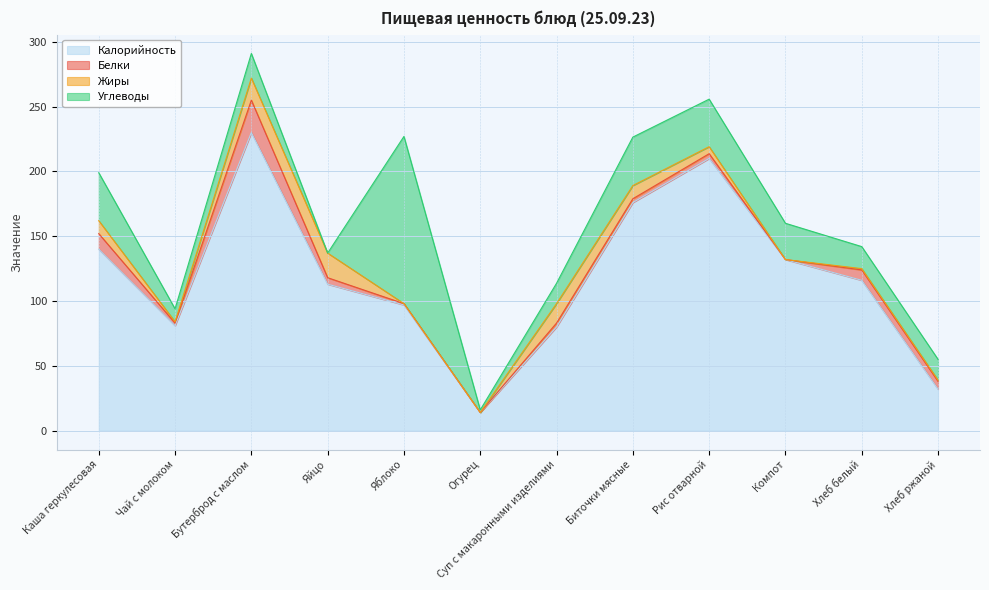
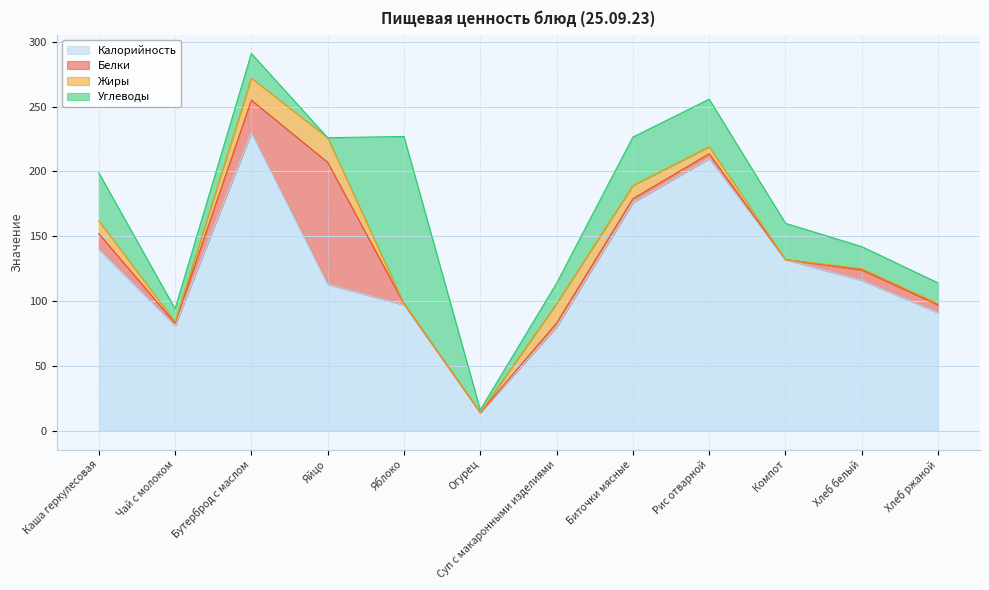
  {
    "Калорийность": {
      "Каша геркулесовая": 140,
      "Чай с молоком": 81,
      "Бутерброд с маслом": 230,
      "Яйцо": 113,
      "Суп с макаронными изделиями": 80,
      "Биточки мясные": 176,
      "Рис отварной": 210,
      "Хлеб белый": 116,
-     "Хлеб ржаной": 32
+     "Хлеб ржаной": 91
    },
    "Белки": {
      "Каша геркулесовая": 12,
      "Бутерброд с маслом": 25,
-     "Яйцо": 5,
+     "Яйцо": 94,
      "Суп с макаронными изделиями": 3,
      "Биточки мясные": 3,
      "Рис отварной": 4
    },
    "Жиры": {
      "Каша геркулесовая": 10,
      "Бутерброд с маслом": 17,
      "Суп с макаронными изделиями": 15,
      "Биточки мясные": 10,
      "Рис отварной": 5
    },
    "Углеводы": {
      "Каша геркулесовая": 37,
      "Чай с молоком": 10,
      "Бутерброд с маслом": 19,
      "Яблоко": 129,
      "Огурец": 2,
      "Суп с макаронными изделиями": 16,
      "Биточки мясные": 37,
      "Рис отварной": 37,
      "Компот": 28,
      "Хлеб белый": 17,
      "Хлеб ржаной": 16
    }
  }
